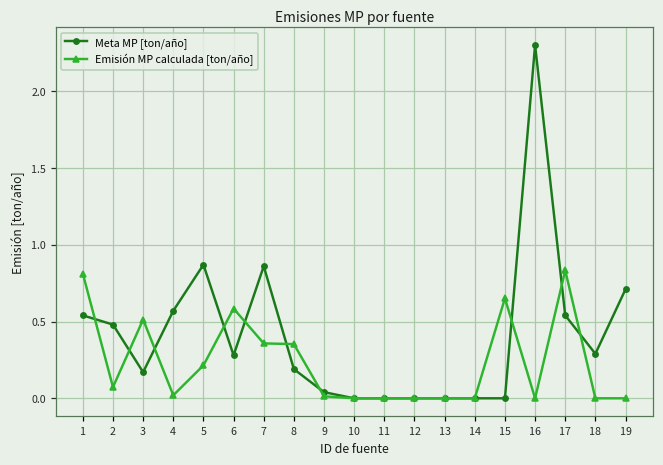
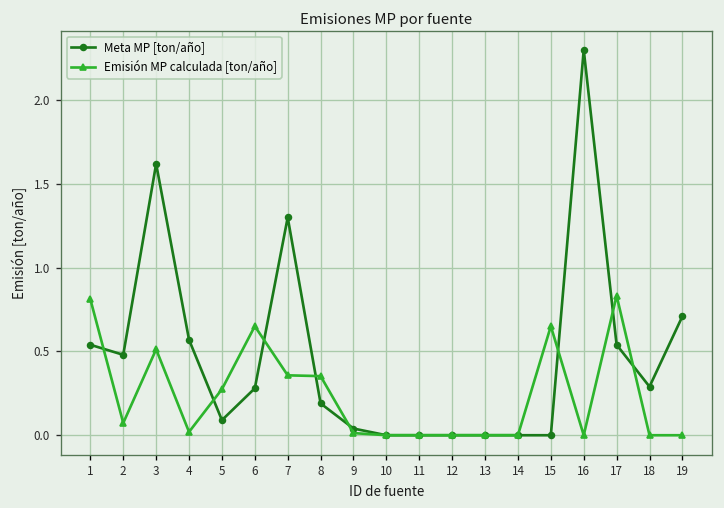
  {
    "Meta MP [ton/año]": {
      "1": 0.54,
      "2": 0.48,
-     "3": 0.17,
+     "3": 1.62,
      "4": 0.57,
-     "5": 0.87,
+     "5": 0.09,
      "6": 0.28,
-     "7": 0.86,
+     "7": 1.30,
      "8": 0.19,
      "9": 0.04,
      "15": 0.00,
      "16": 2.30,
      "17": 0.54,
      "18": 0.29,
      "19": 0.71
    },
    "Emisión MP calculada [ton/año]": {
      "1": 0.81,
      "2": 0.07,
      "3": 0.51,
      "4": 0.02,
-     "5": 0.21,
-     "6": 0.58,
+     "5": 0.27,
+     "6": 0.65,
      "7": 0.36,
      "8": 0.35,
      "9": 0.01,
      "15": 0.65,
      "16": 0.00,
      "17": 0.83,
      "18": 0.00,
      "19": 0.00
    }
  }
